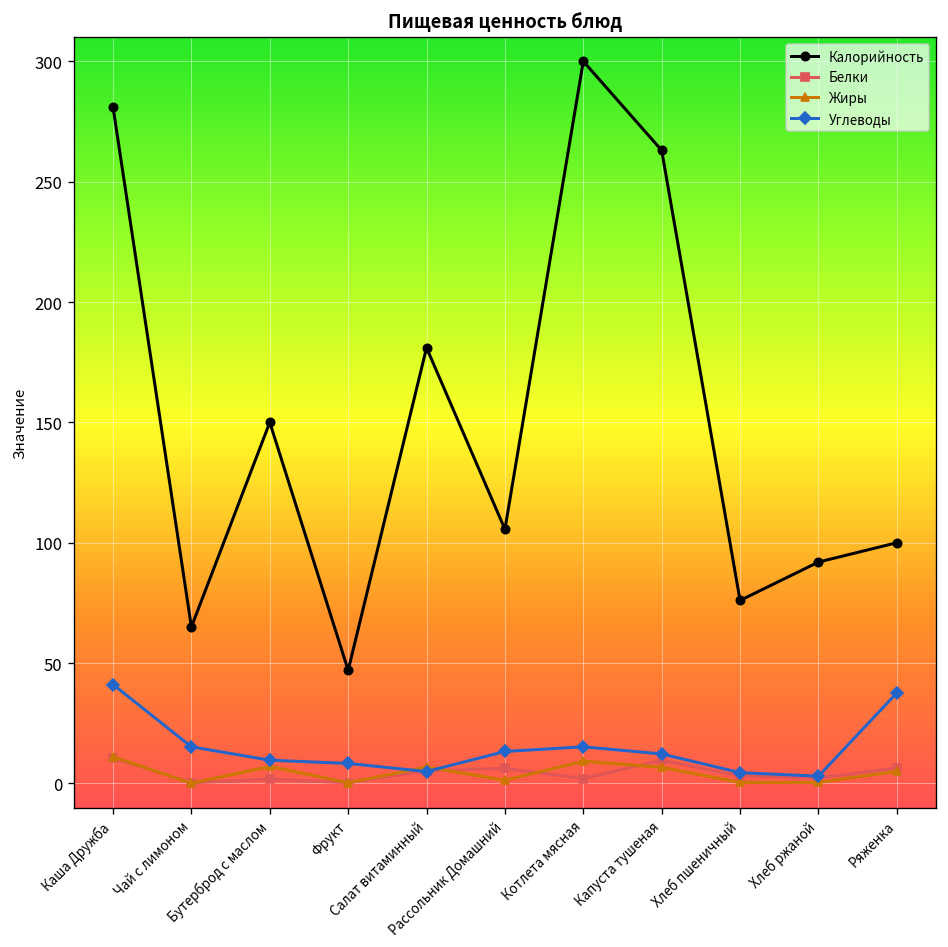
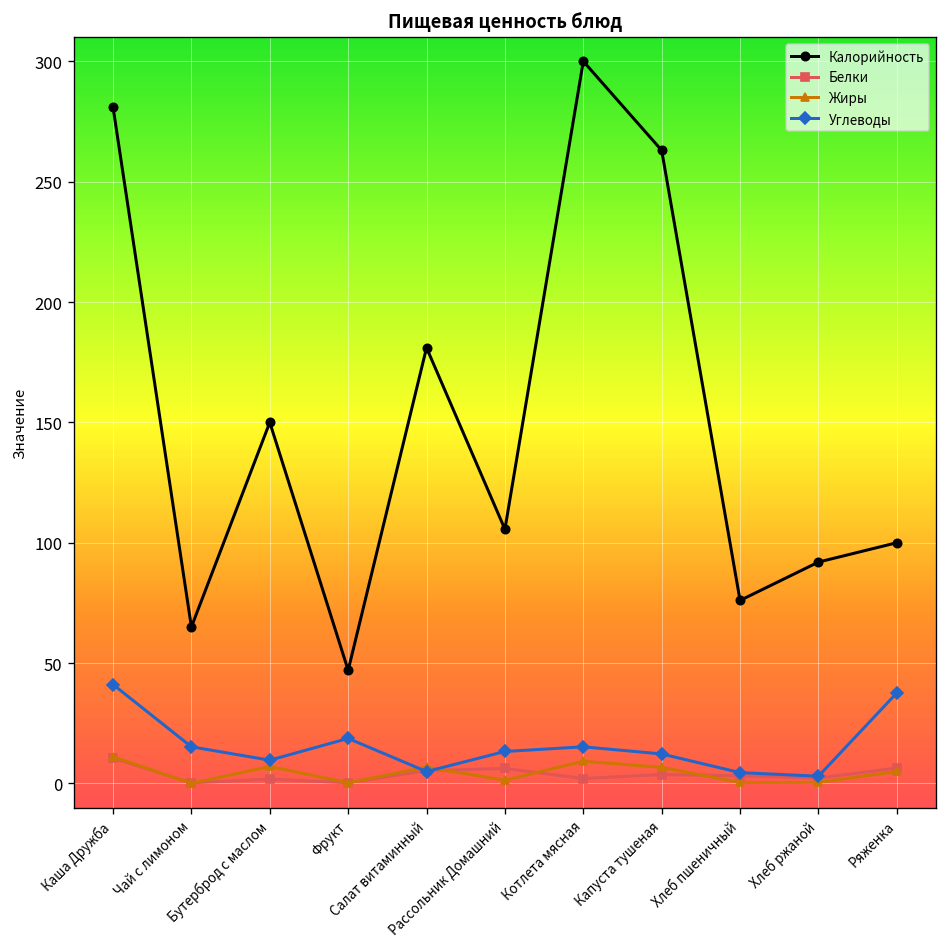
  {
    "Калорийность": {
      "Каша Дружба": 281,
      "Чай с лимоном": 65,
      "Бутерброд с маслом": 150,
      "Фрукт": 47,
      "Салат витаминный": 181,
      "Рассольник Домашний": 106,
      "Котлета мясная": 300,
      "Капуста тушеная": 263,
      "Хлеб пшеничный": 76,
      "Хлеб ржаной": 92,
      "Ряженка": 100
    },
    "Белки": {
      "Бутерброд с маслом": 2,
      "Рассольник Домашний": 6,
      "Котлета мясная": 2,
-     "Капуста тушеная": 10,
+     "Капуста тушеная": 4,
      "Хлеб пшеничный": 3,
      "Ряженка": 6
    },
    "Жиры": {
      "Бутерброд с маслом": 7,
      "Салат витаминный": 7,
      "Рассольник Домашний": 1,
      "Котлета мясная": 9,
      "Капуста тушеная": 7,
      "Хлеб пшеничный": 0,
      "Хлеб ржаной": 0,
      "Ряженка": 5
    },
    "Углеводы": {
      "Каша Дружба": 41,
      "Чай с лимоном": 15,
      "Бутерброд с маслом": 10,
-     "Фрукт": 8,
+     "Фрукт": 19,
      "Рассольник Домашний": 13,
      "Котлета мясная": 15,
      "Капуста тушеная": 12,
      "Хлеб пшеничный": 5,
      "Ряженка": 38
    }
  }
